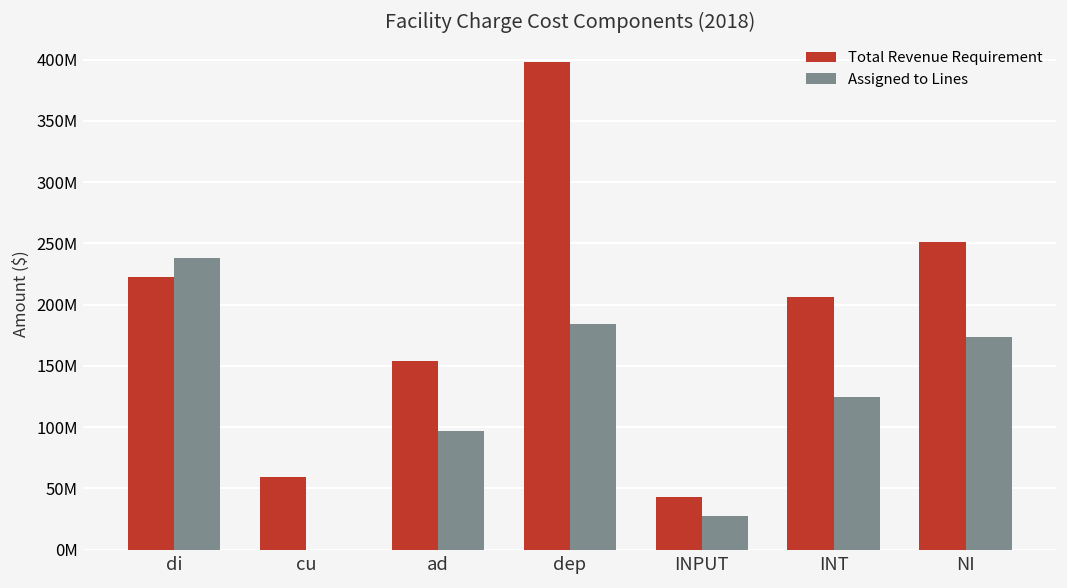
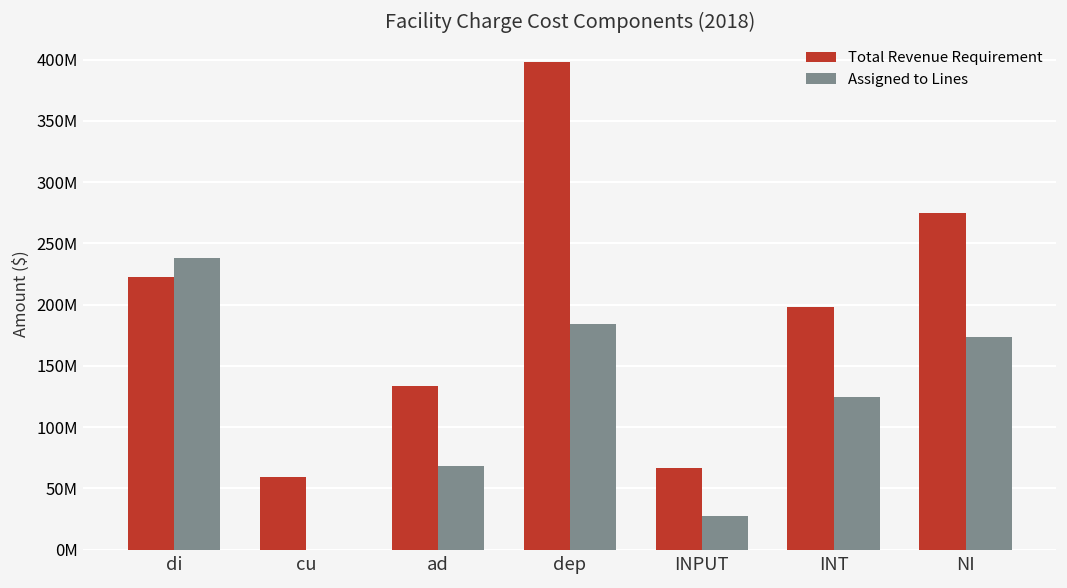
  {
    "Total Revenue Requirement": {
      "di": 223000000,
      "cu": 59000000,
-     "ad": 154000000,
+     "ad": 133000000,
      "dep": 398000000,
-     "INPUT": 43000000,
-     "INT": 206000000,
-     "NI": 251000000
+     "INPUT": 67000000,
+     "INT": 198000000,
+     "NI": 275000000
    },
    "Assigned to Lines": {
      "di": 238000000,
      "cu": 0,
-     "ad": 97000000,
+     "ad": 68000000,
      "dep": 185000000,
      "INPUT": 27000000,
      "INT": 125000000,
      "NI": 173000000
    }
  }
